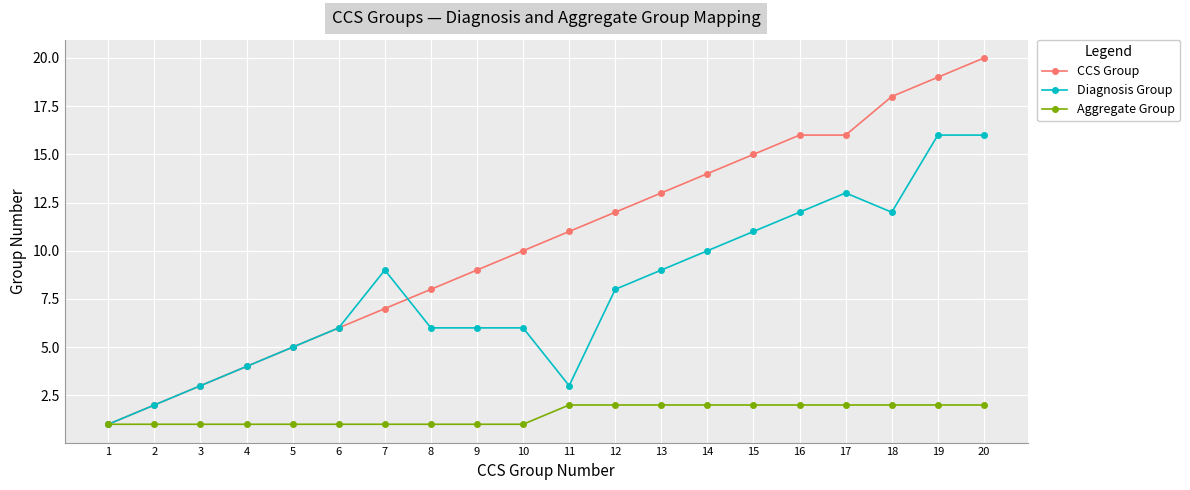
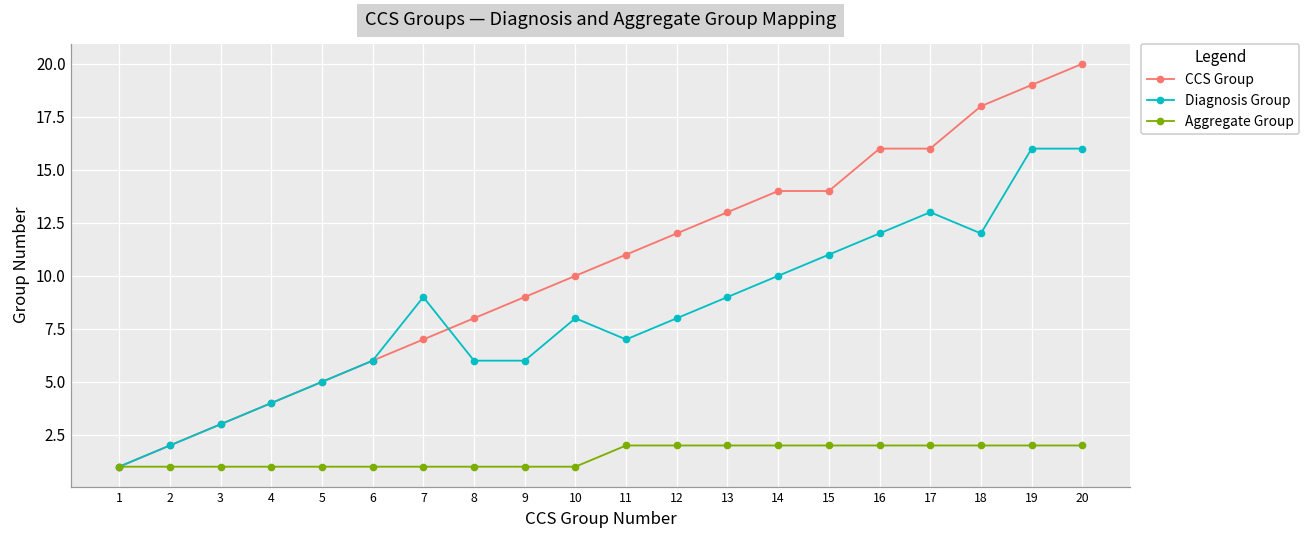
  {
    "CCS Group": {
      "7": 7,
      "8": 8,
      "9": 9,
      "10": 10,
      "11": 11,
      "12": 12,
      "13": 13,
      "14": 14,
-     "15": 15,
+     "15": 14,
      "16": 16,
      "17": 16,
      "18": 18,
      "19": 19,
      "20": 20
    },
    "Diagnosis Group": {
      "7": 9,
      "8": 6,
      "9": 6,
-     "10": 6,
-     "11": 3,
+     "10": 8,
+     "11": 7,
      "12": 8,
      "13": 9,
      "14": 10,
      "15": 11,
      "16": 12,
      "17": 13,
      "18": 12,
      "19": 16,
      "20": 16
    },
    "Aggregate Group": {
      "2": 1,
      "3": 1,
      "4": 1,
      "5": 1,
      "6": 1,
      "7": 1,
      "8": 1,
      "9": 1,
      "10": 1,
      "11": 2,
      "12": 2,
      "13": 2,
      "14": 2,
      "15": 2,
      "16": 2,
      "17": 2,
      "18": 2,
      "19": 2,
      "20": 2
    }
  }
